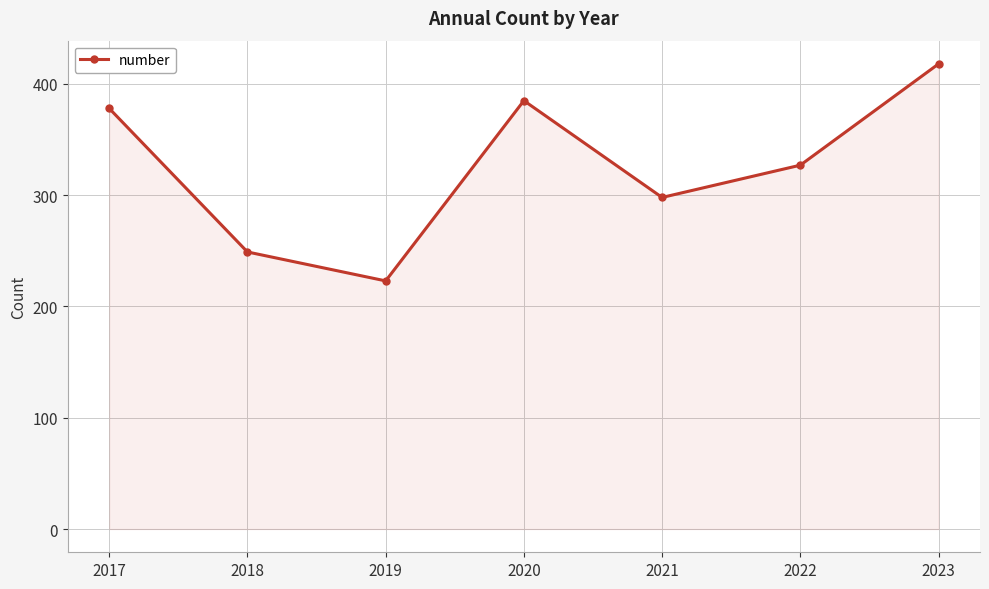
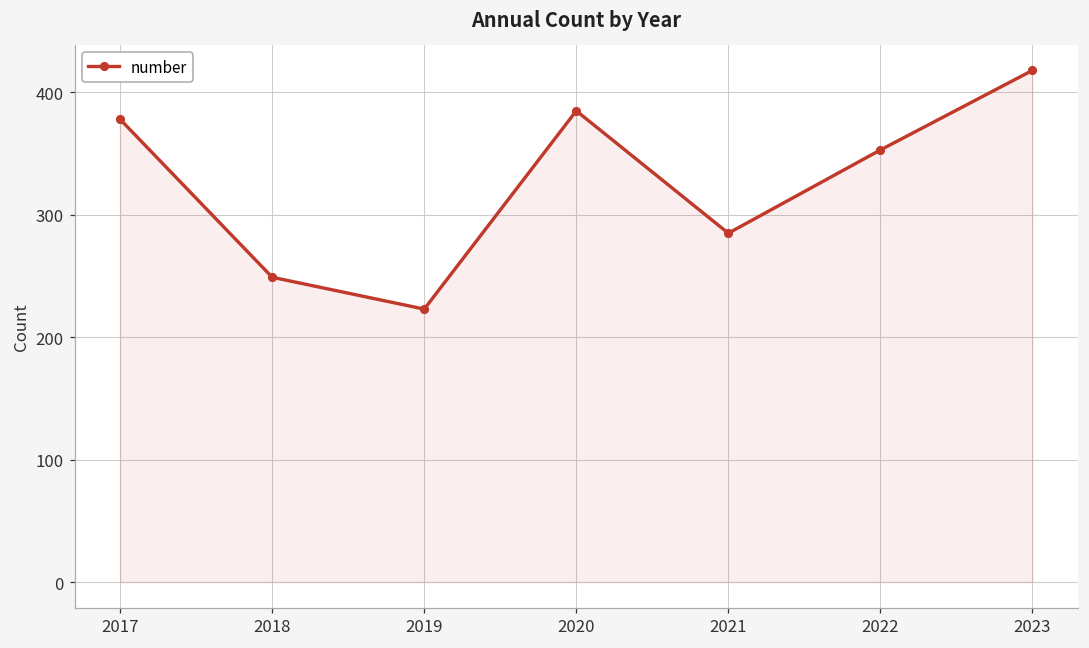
  {
    "2017": 378,
    "2018": 249,
    "2019": 223,
    "2020": 385,
-   "2021": 298,
-   "2022": 327,
+   "2021": 285,
+   "2022": 353,
    "2023": 418
  }
